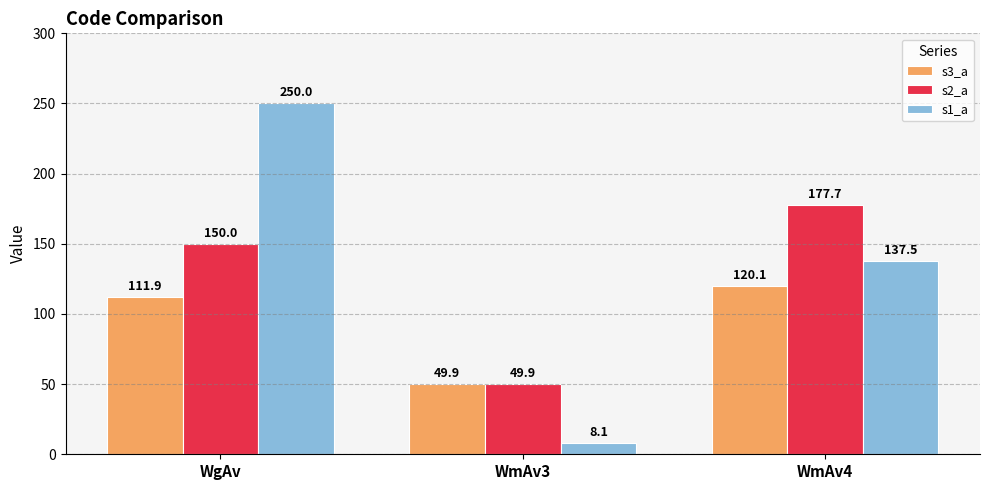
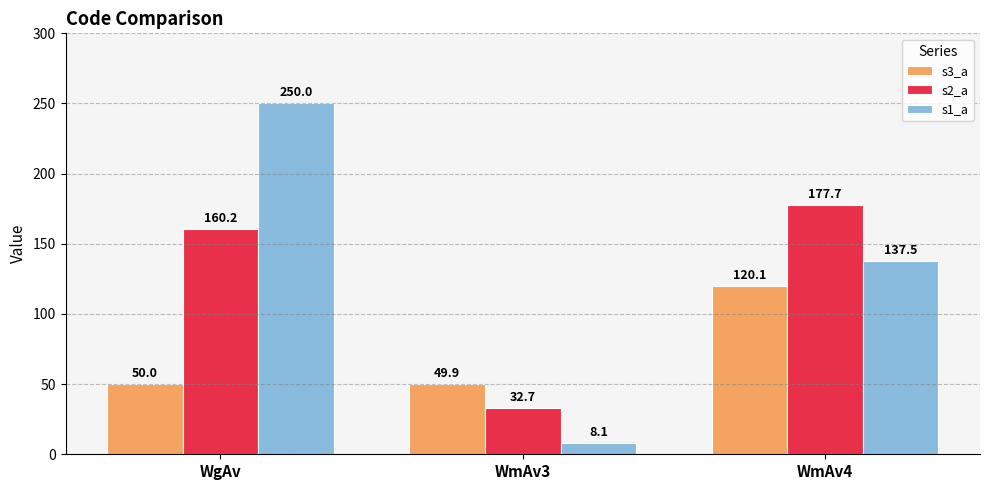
  {
    "s3_a": {
-     "WgAv": 111.9,
+     "WgAv": 50.0,
      "WmAv3": 49.9,
      "WmAv4": 120.1
    },
    "s2_a": {
-     "WgAv": 150.0,
-     "WmAv3": 49.9,
+     "WgAv": 160.2,
+     "WmAv3": 32.7,
      "WmAv4": 177.7
    },
    "s1_a": {
      "WgAv": 250.0,
      "WmAv3": 8.1,
      "WmAv4": 137.5
    }
  }
